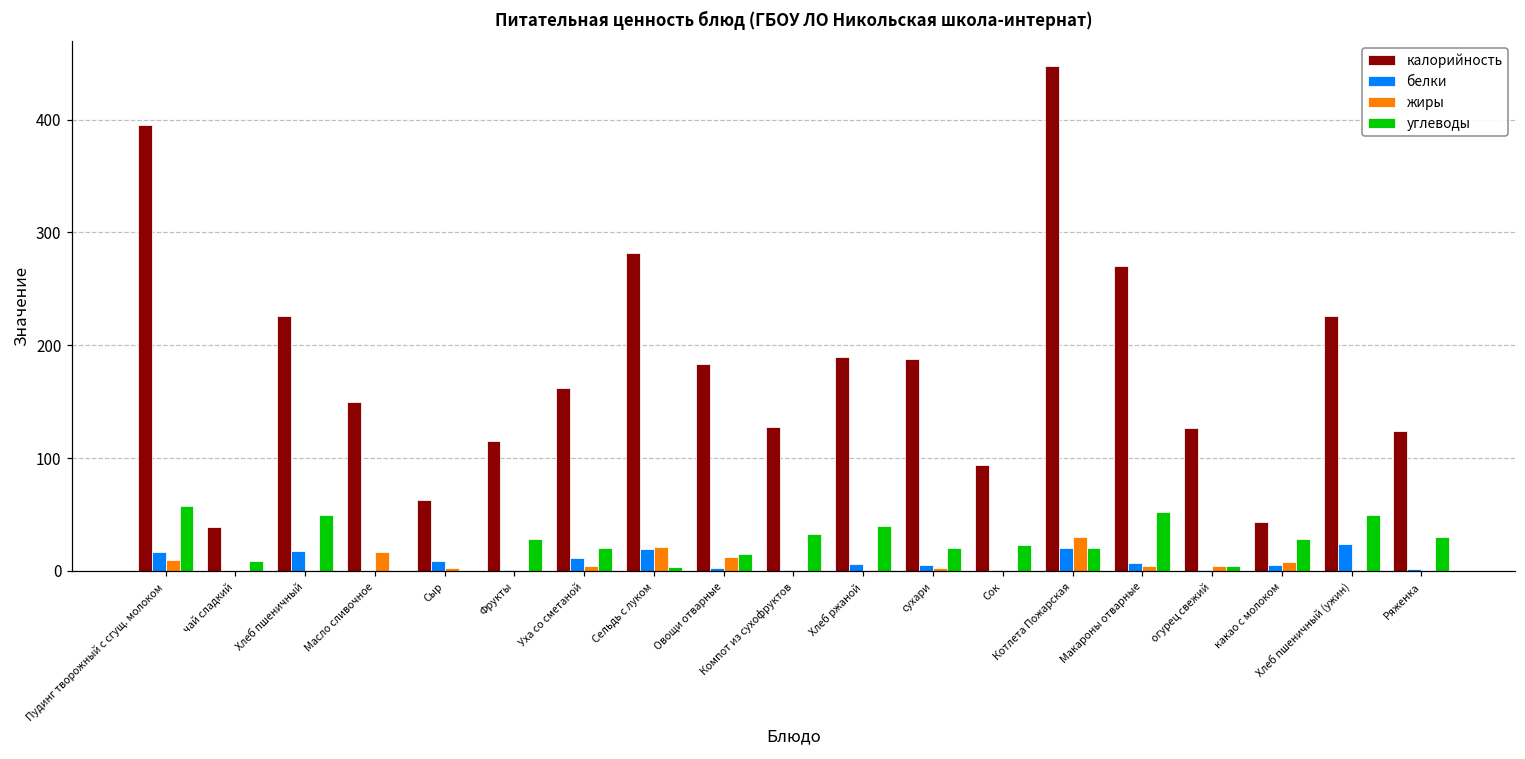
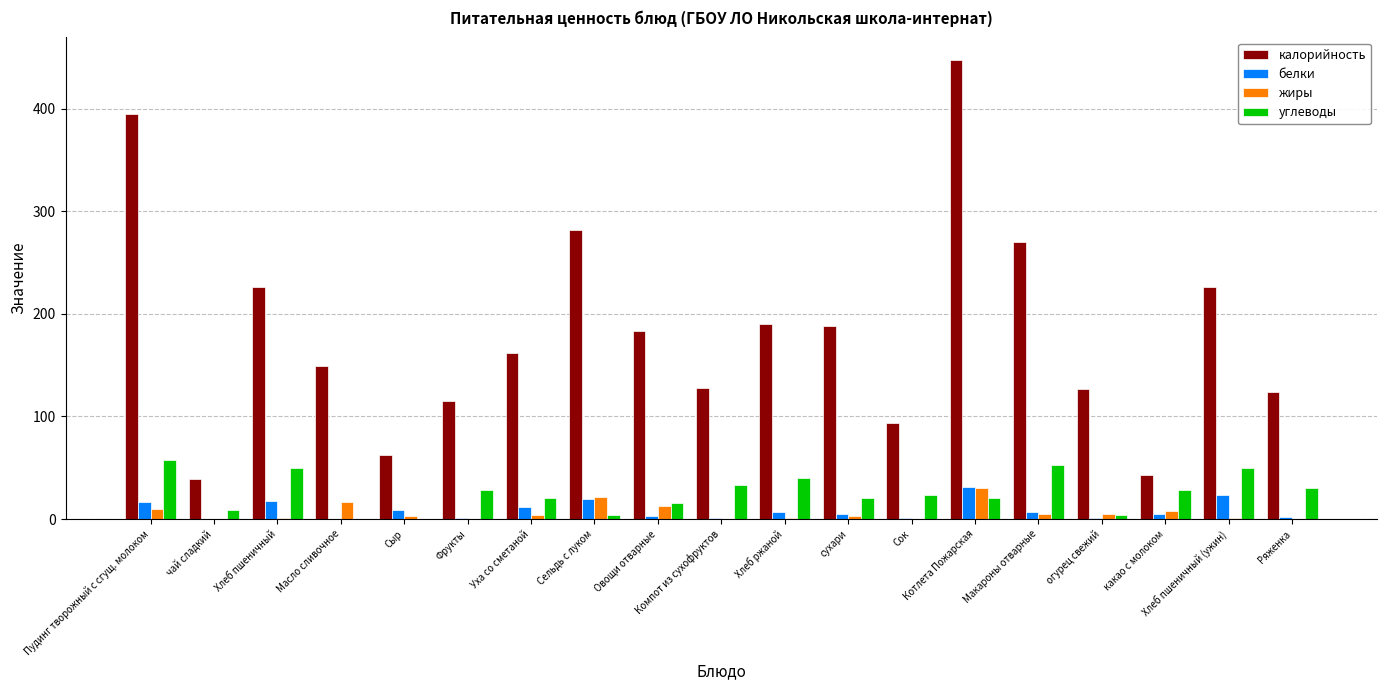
  {
    "калорийность": {
      "Пудинг творожный с cгущ. молоком": 395,
      "чай сладкий": 39,
      "Хлеб пшеничный": 226,
      "Масло сливочное": 150,
      "Сыр": 63,
      "Фрукты": 115,
      "Уха со сметаной": 162,
      "Сельдь с луком": 282,
      "Овощи отварные": 183,
      "Компот из сухофруктов": 128,
      "Хлеб ржаной": 190,
      "сухари": 188,
      "Сок": 94,
      "Котлета Пожарская": 447,
      "Макароны отварные": 270,
      "огурец свежий": 127,
      "какао с молоком": 43,
      "Хлеб пшеничный (ужин)": 226,
      "Ряженка": 124
    },
    "белки": {
      "Пудинг творожный с cгущ. молоком": 17,
      "чай сладкий": 0,
      "Хлеб пшеничный": 18,
      "Сыр": 9,
      "Уха со сметаной": 11,
      "Сельдь с луком": 19,
      "Овощи отварные": 3,
      "Хлеб ржаной": 7,
      "сухари": 5,
-     "Котлета Пожарская": 21,
+     "Котлета Пожарская": 31,
      "Макароны отварные": 7,
      "какао с молоком": 5,
      "Хлеб пшеничный (ужин)": 24
    },
    "жиры": {
      "Пудинг творожный с cгущ. молоком": 10,
      "чай сладкий": 0,
      "Масло сливочное": 17,
      "Сыр": 3,
      "Фрукты": 0,
      "Уха со сметаной": 4,
      "Сельдь с луком": 21,
      "Овощи отварные": 12,
      "Компот из сухофруктов": 0,
      "сухари": 3,
      "Сок": 0,
      "Котлета Пожарская": 30,
      "Макароны отварные": 5,
      "огурец свежий": 5,
      "какао с молоком": 8,
      "Ряженка": 0
    },
    "углеводы": {
      "Пудинг творожный с cгущ. молоком": 57,
      "чай сладкий": 9,
      "Хлеб пшеничный": 50,
      "Сыр": 0,
      "Фрукты": 28,
      "Уха со сметаной": 20,
      "Сельдь с луком": 4,
      "Овощи отварные": 15,
      "Компот из сухофруктов": 33,
      "Хлеб ржаной": 40,
      "сухари": 20,
      "Сок": 23,
      "Котлета Пожарская": 20,
      "Макароны отварные": 53,
      "огурец свежий": 4,
      "какао с молоком": 28,
      "Хлеб пшеничный (ужин)": 50,
      "Ряженка": 30
    }
  }
